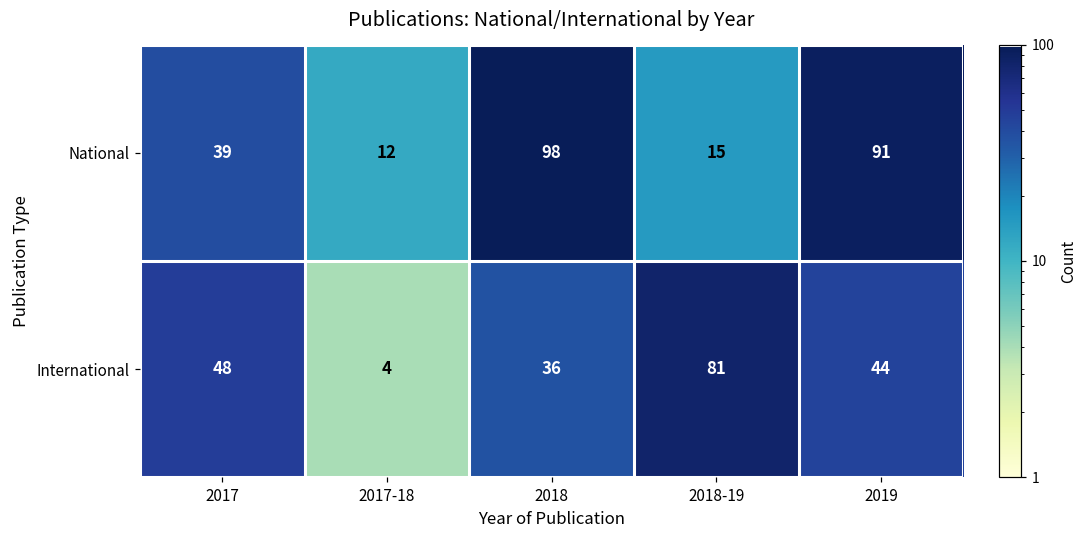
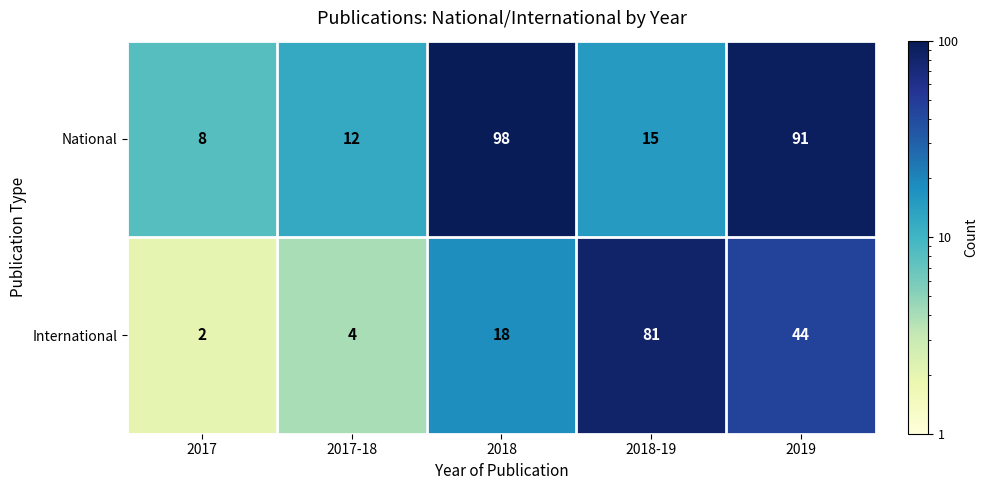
  {
    "National": {
-     "2017": 39,
+     "2017": 8,
      "2017-18": 12,
      "2018": 98,
      "2018-19": 15,
      "2019": 91
    },
    "International": {
-     "2017": 48,
+     "2017": 2,
      "2017-18": 4,
-     "2018": 36,
+     "2018": 18,
      "2018-19": 81,
      "2019": 44
    }
  }
